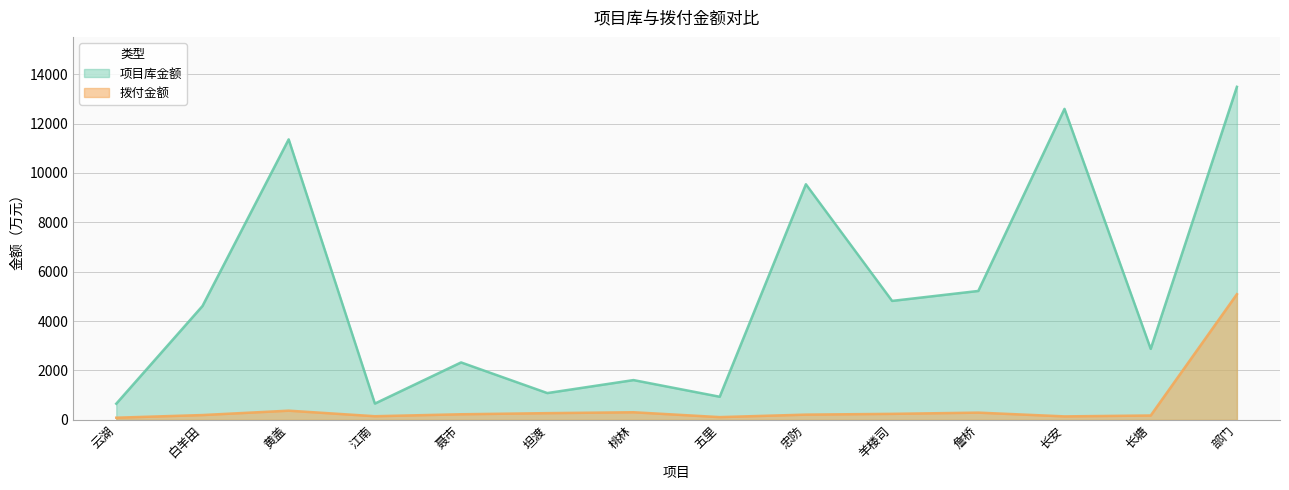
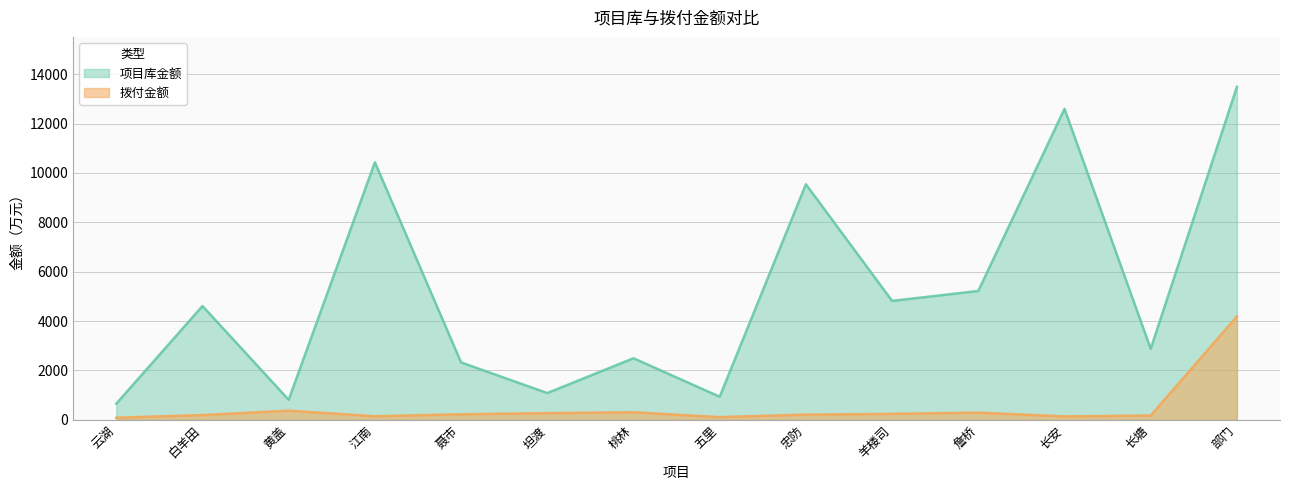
  {
    "项目库金额": {
      "云湖": 700,
      "白羊田": 4600,
-     "黄盖": 11400,
-     "江南": 700,
+     "黄盖": 800,
+     "江南": 10400,
      "聂市": 2300,
      "坦渡": 1100,
-     "桃林": 1600,
+     "桃林": 2500,
      "五里": 900,
      "忠防": 9500,
      "羊楼司": 4800,
      "詹桥": 5200,
      "长安": 12600,
      "长塘": 2900,
      "部门": 13500
    },
    "拨付金额": {
      "云湖": 100,
      "白羊田": 200,
      "黄盖": 400,
      "江南": 100,
      "聂市": 200,
      "坦渡": 300,
      "桃林": 300,
      "五里": 100,
      "忠防": 200,
      "羊楼司": 200,
      "詹桥": 300,
      "长安": 100,
      "长塘": 200,
-     "部门": 5100
+     "部门": 4200
    }
  }
